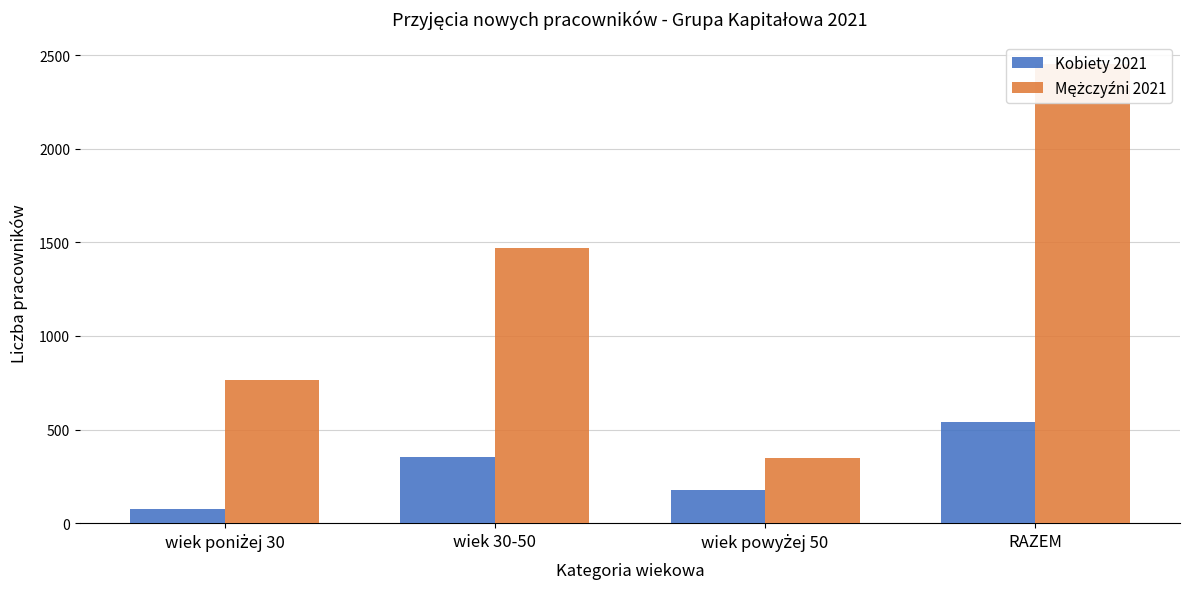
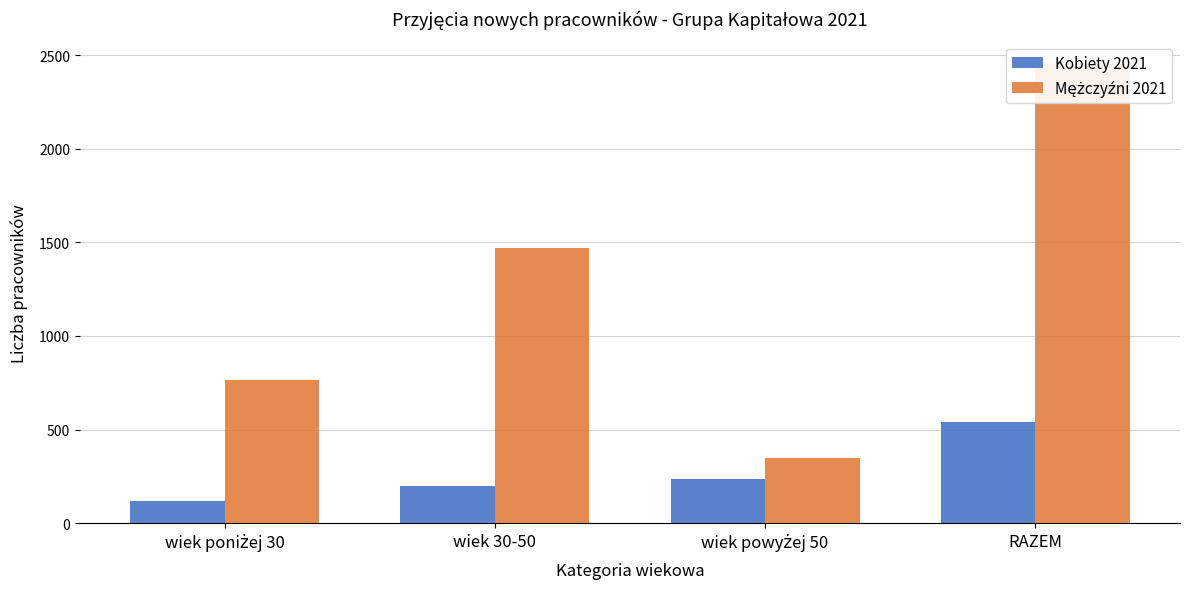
  {
    "Kobiety 2021": {
-     "wiek poniżej 30": 80,
-     "wiek 30-50": 350,
-     "wiek powyżej 50": 180,
+     "wiek poniżej 30": 120,
+     "wiek 30-50": 200,
+     "wiek powyżej 50": 240,
      "RAZEM": 540
    },
    "Mężczyźni 2021": {
      "wiek poniżej 30": 760,
      "wiek 30-50": 1470,
      "wiek powyżej 50": 350
    }
  }
